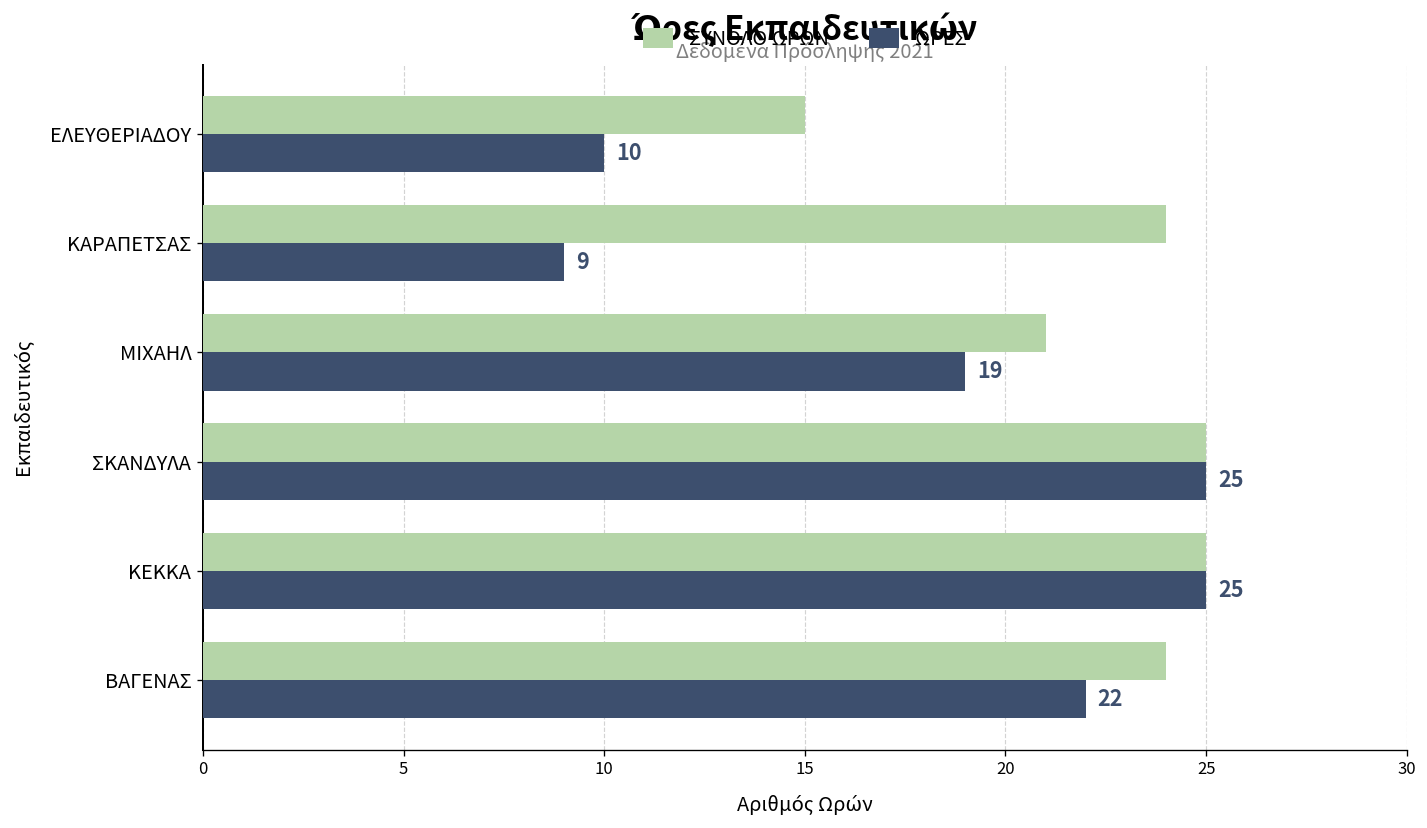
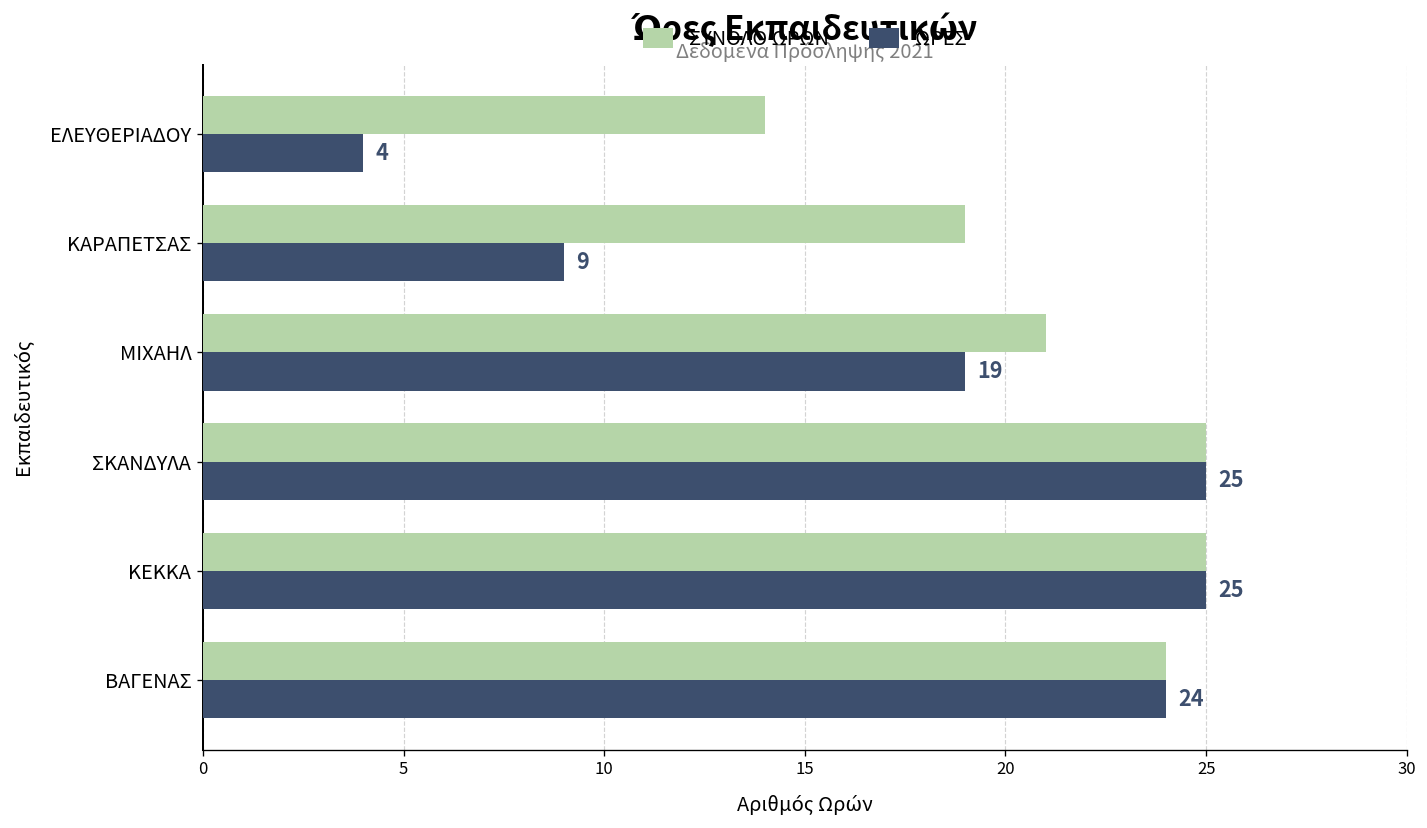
  {
    "ΣΥΝΟΛΟ ΩΡΩΝ": {
-     "ΕΛΕΥΘΕΡΙΑΔΟΥ": 15,
-     "ΚΑΡΑΠΕΤΣΑΣ": 24,
+     "ΕΛΕΥΘΕΡΙΑΔΟΥ": 14,
+     "ΚΑΡΑΠΕΤΣΑΣ": 19,
      "ΜΙΧΑΗΛ": 21
    },
    "ΩΡΕΣ": {
-     "ΕΛΕΥΘΕΡΙΑΔΟΥ": 10,
+     "ΕΛΕΥΘΕΡΙΑΔΟΥ": 4,
      "ΚΑΡΑΠΕΤΣΑΣ": 9,
      "ΜΙΧΑΗΛ": 19,
      "ΣΚΑΝΔΥΛΑ": 25,
      "ΚΕΚΚΑ": 25,
-     "ΒΑΓΕΝΑΣ": 22
+     "ΒΑΓΕΝΑΣ": 24
    }
  }
